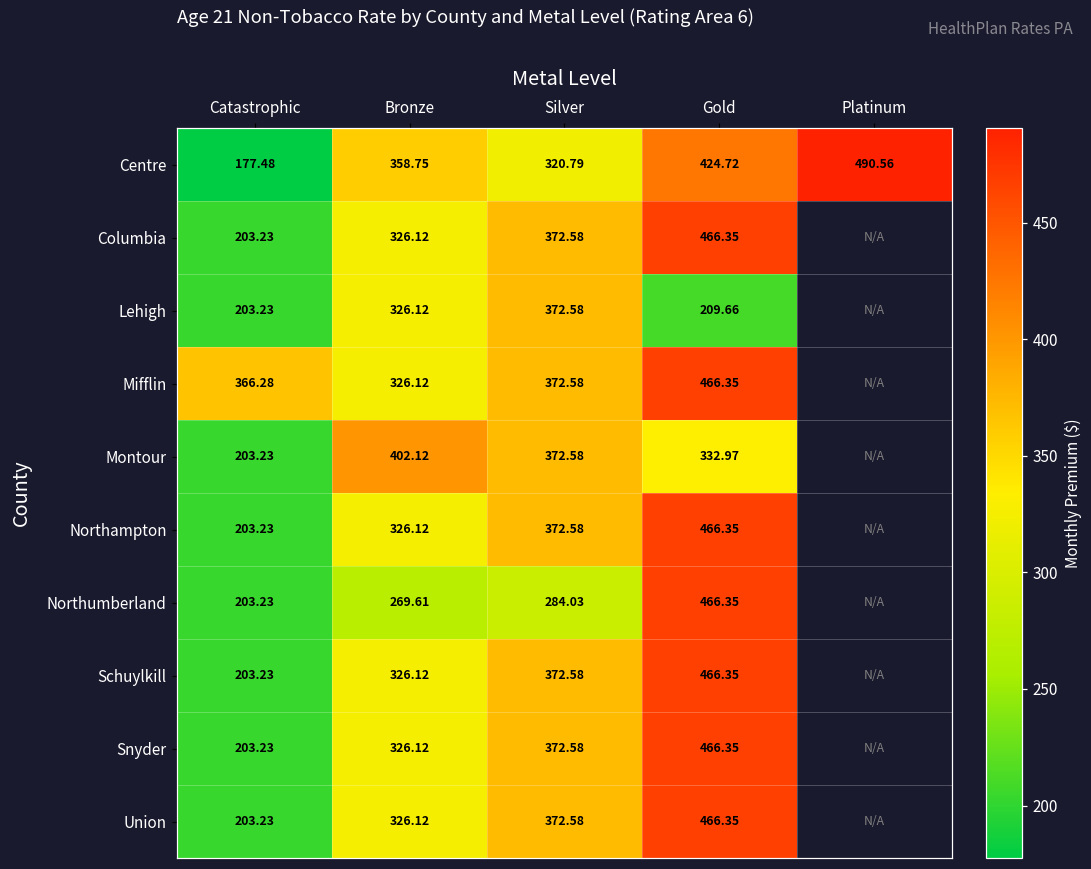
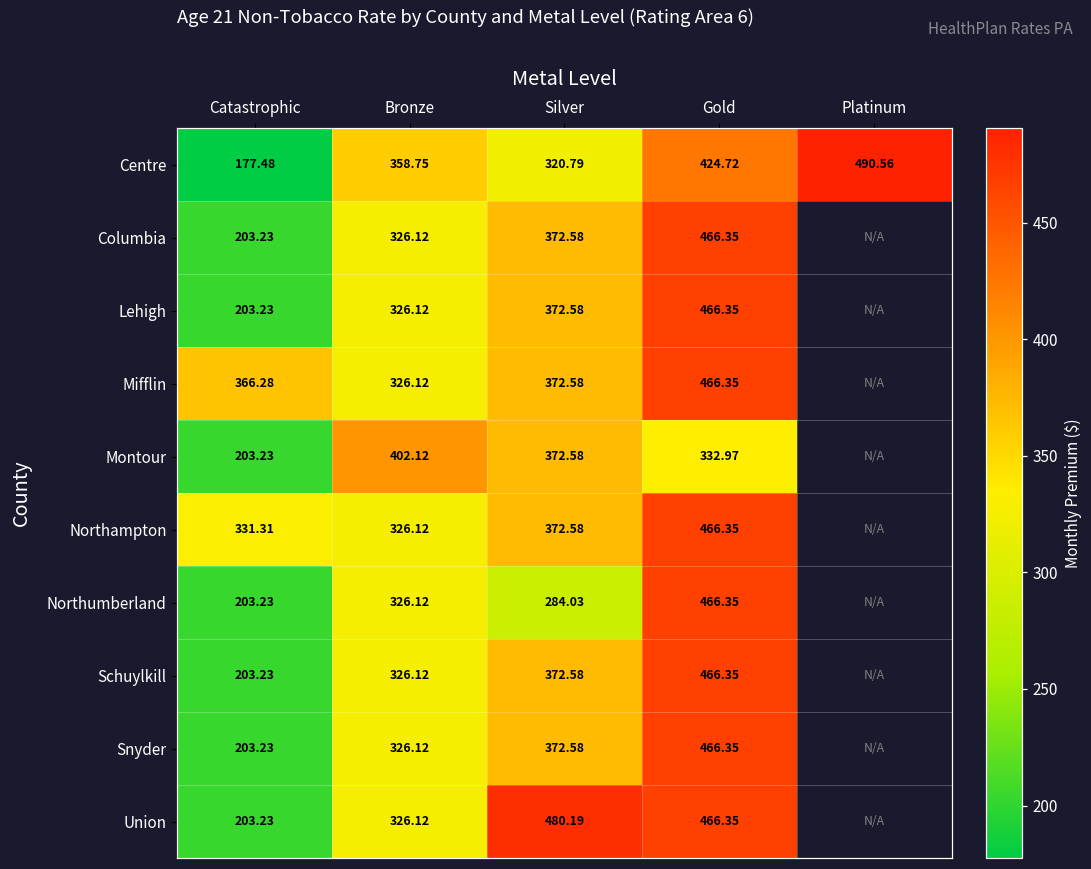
  {
    "Centre": {
      "Catastrophic": 177.48,
      "Bronze": 358.75,
      "Silver": 320.79,
      "Gold": 424.72,
      "Platinum": 490.56
    },
    "Columbia": {
      "Catastrophic": 203.23,
      "Bronze": 326.12,
      "Silver": 372.58,
      "Gold": 466.35
    },
    "Lehigh": {
      "Catastrophic": 203.23,
      "Bronze": 326.12,
      "Silver": 372.58,
-     "Gold": 209.66
+     "Gold": 466.35
    },
    "Mifflin": {
      "Catastrophic": 366.28,
      "Bronze": 326.12,
      "Silver": 372.58,
      "Gold": 466.35
    },
    "Montour": {
      "Catastrophic": 203.23,
      "Bronze": 402.12,
      "Silver": 372.58,
      "Gold": 332.97
    },
    "Northampton": {
-     "Catastrophic": 203.23,
+     "Catastrophic": 331.31,
      "Bronze": 326.12,
      "Silver": 372.58,
      "Gold": 466.35
    },
    "Northumberland": {
      "Catastrophic": 203.23,
-     "Bronze": 269.61,
+     "Bronze": 326.12,
      "Silver": 284.03,
      "Gold": 466.35
    },
    "Schuylkill": {
      "Catastrophic": 203.23,
      "Bronze": 326.12,
      "Silver": 372.58,
      "Gold": 466.35
    },
    "Snyder": {
      "Catastrophic": 203.23,
      "Bronze": 326.12,
      "Silver": 372.58,
      "Gold": 466.35
    },
    "Union": {
      "Catastrophic": 203.23,
      "Bronze": 326.12,
-     "Silver": 372.58,
+     "Silver": 480.19,
      "Gold": 466.35
    }
  }
